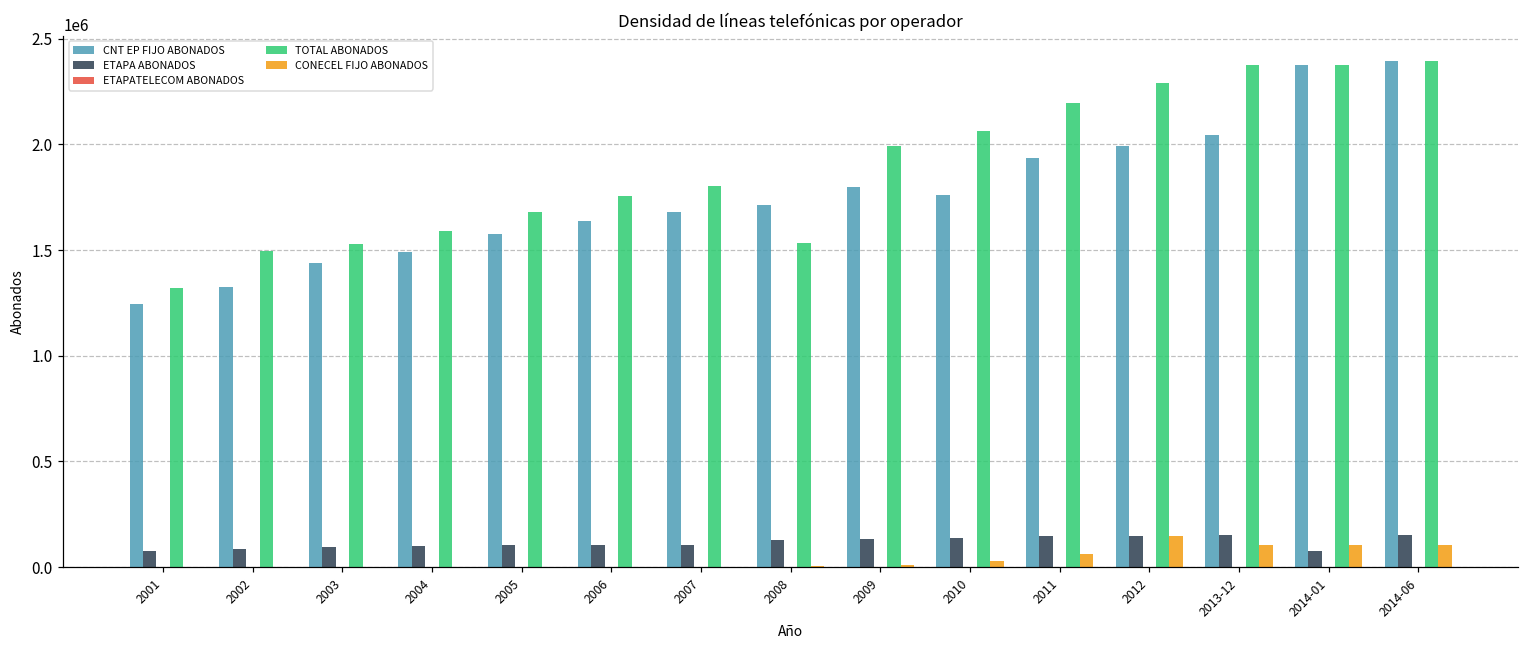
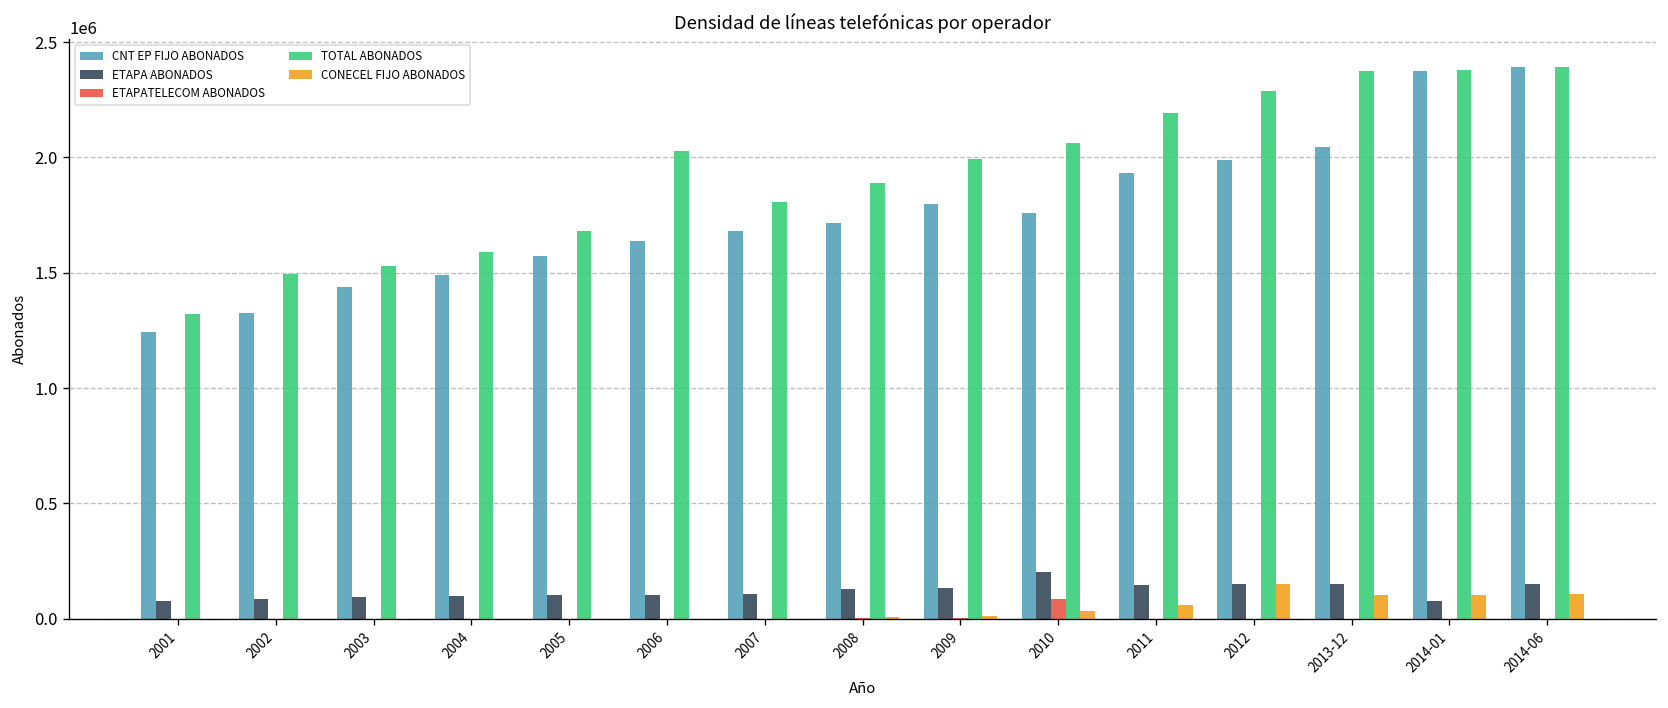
  {
    "CNT EP FIJO ABONADOS": {
      "2001": 1240000,
      "2002": 1330000,
      "2003": 1440000,
      "2004": 1490000,
      "2005": 1570000,
      "2006": 1640000,
      "2007": 1680000,
      "2008": 1720000,
      "2009": 1800000,
      "2010": 1760000,
      "2011": 1930000,
      "2012": 1990000,
      "2013-12": 2050000,
      "2014-01": 2370000,
      "2014-06": 2390000
    },
    "ETAPA ABONADOS": {
      "2001": 80000,
      "2002": 90000,
      "2003": 90000,
      "2004": 100000,
      "2005": 100000,
      "2006": 100000,
      "2007": 110000,
      "2008": 130000,
      "2009": 130000,
-     "2010": 140000,
+     "2010": 200000,
      "2011": 150000,
      "2012": 150000,
      "2013-12": 150000,
      "2014-01": 80000,
      "2014-06": 150000
    },
    "ETAPATELECOM ABONADOS": {
      "2001": 0,
      "2002": 0,
      "2003": 0,
      "2004": 0,
      "2005": 0,
-     "2010": 0,
+     "2010": 90000,
      "2011": 0,
      "2012": 0,
      "2013-12": 0,
      "2014-01": 0,
      "2014-06": 0
    },
    "TOTAL ABONADOS": {
      "2001": 1320000,
      "2002": 1490000,
      "2003": 1530000,
      "2004": 1590000,
      "2005": 1680000,
-     "2006": 1750000,
+     "2006": 2030000,
      "2007": 1800000,
-     "2008": 1530000,
+     "2008": 1890000,
      "2009": 1990000,
      "2010": 2060000,
      "2011": 2190000,
      "2012": 2290000,
      "2013-12": 2370000,
      "2014-01": 2380000,
      "2014-06": 2390000
    },
    "CONECEL FIJO ABONADOS": {
      "2001": 0,
      "2002": 0,
      "2003": 0,
      "2004": 0,
      "2005": 0,
      "2010": 30000,
      "2011": 60000,
      "2012": 150000,
      "2013-12": 110000,
      "2014-01": 110000,
      "2014-06": 110000
    }
  }
